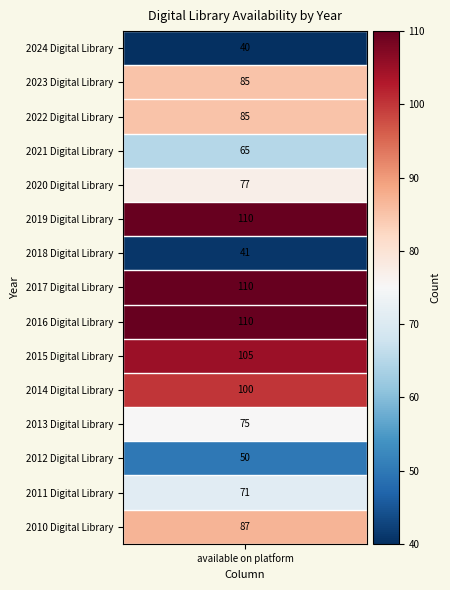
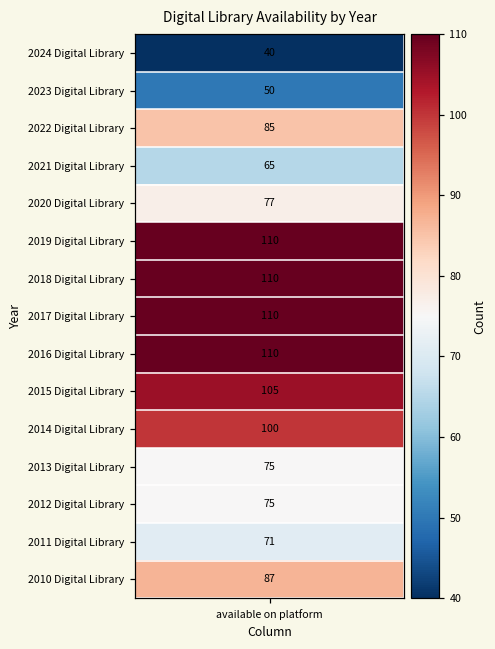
  {
    "2024 Digital Library": {
      "available on platform": 40
    },
    "2023 Digital Library": {
-     "available on platform": 85
+     "available on platform": 50
    },
    "2022 Digital Library": {
      "available on platform": 85
    },
    "2021 Digital Library": {
      "available on platform": 65
    },
    "2020 Digital Library": {
      "available on platform": 77
    },
    "2019 Digital Library": {
      "available on platform": 110
    },
    "2018 Digital Library": {
-     "available on platform": 41
+     "available on platform": 110
    },
    "2017 Digital Library": {
      "available on platform": 110
    },
    "2016 Digital Library": {
      "available on platform": 110
    },
    "2015 Digital Library": {
      "available on platform": 105
    },
    "2014 Digital Library": {
      "available on platform": 100
    },
    "2013 Digital Library": {
      "available on platform": 75
    },
    "2012 Digital Library": {
-     "available on platform": 50
+     "available on platform": 75
    },
    "2011 Digital Library": {
      "available on platform": 71
    },
    "2010 Digital Library": {
      "available on platform": 87
    }
  }
